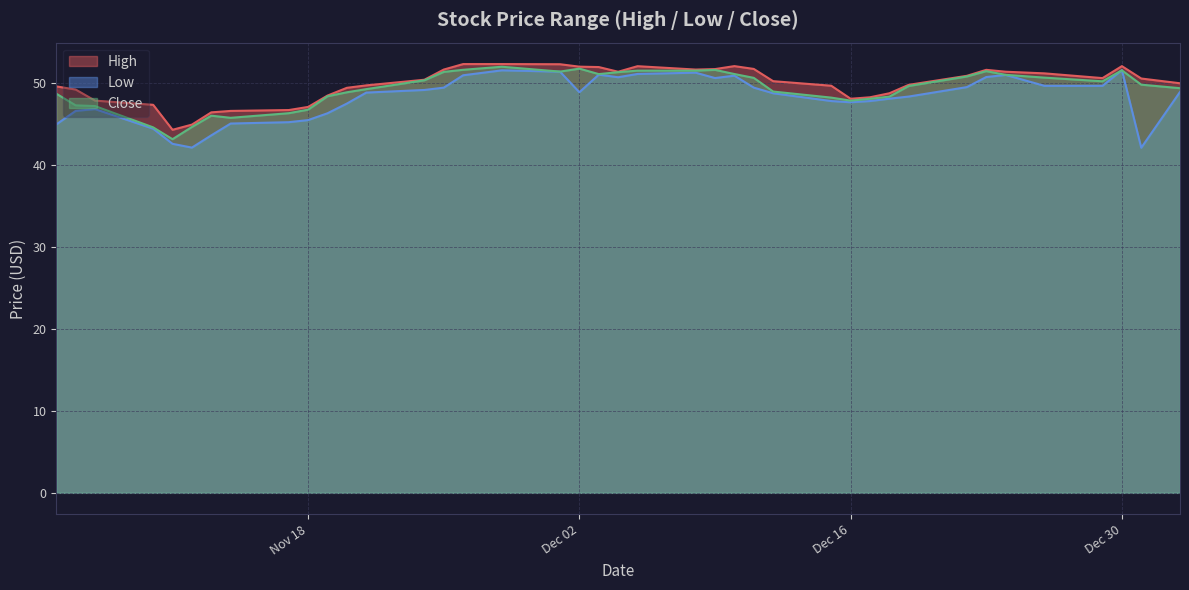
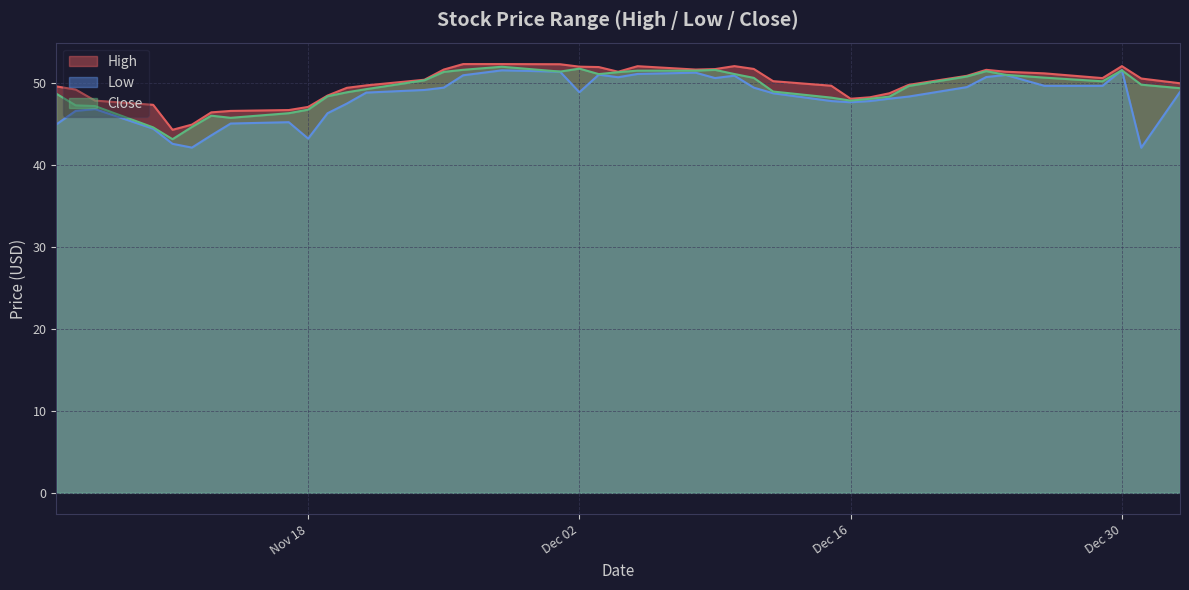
  {
    "High": {
      "Nov 18": 47,
      "Dec 30": 52
    },
    "Low": {
-     "Nov 18": 45,
+     "Nov 18": 43,
      "Dec 02": 49
    },
    "Close": {
      "Nov 18": 47
    }
  }
